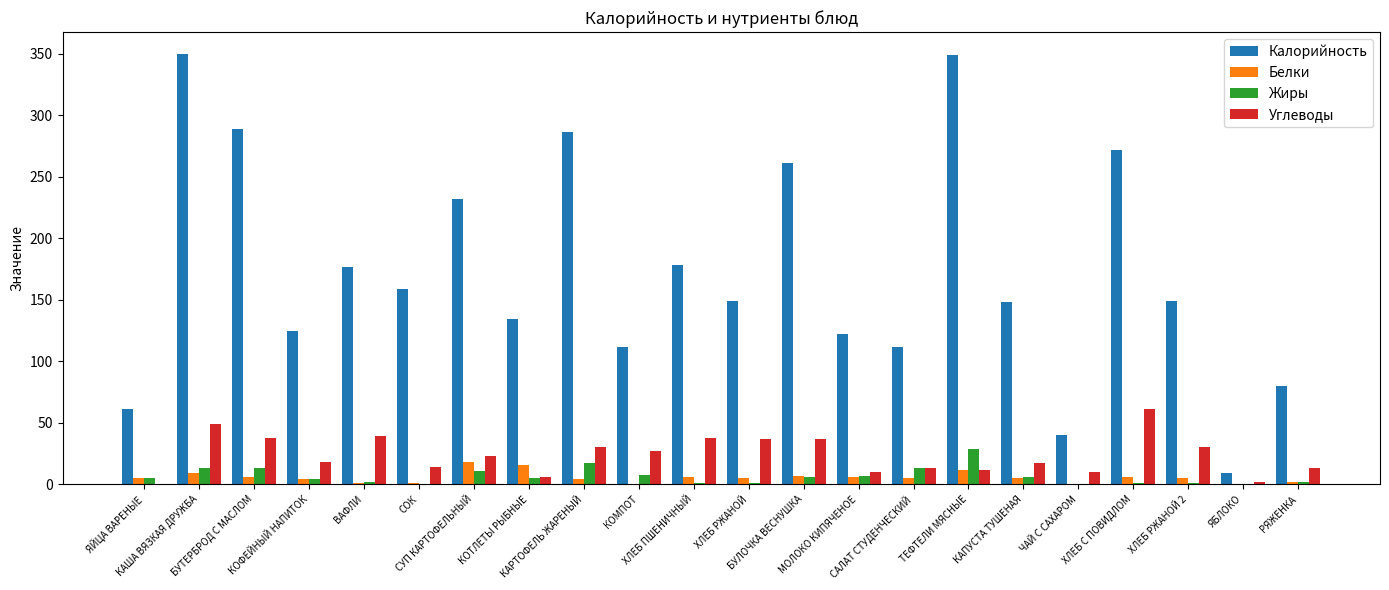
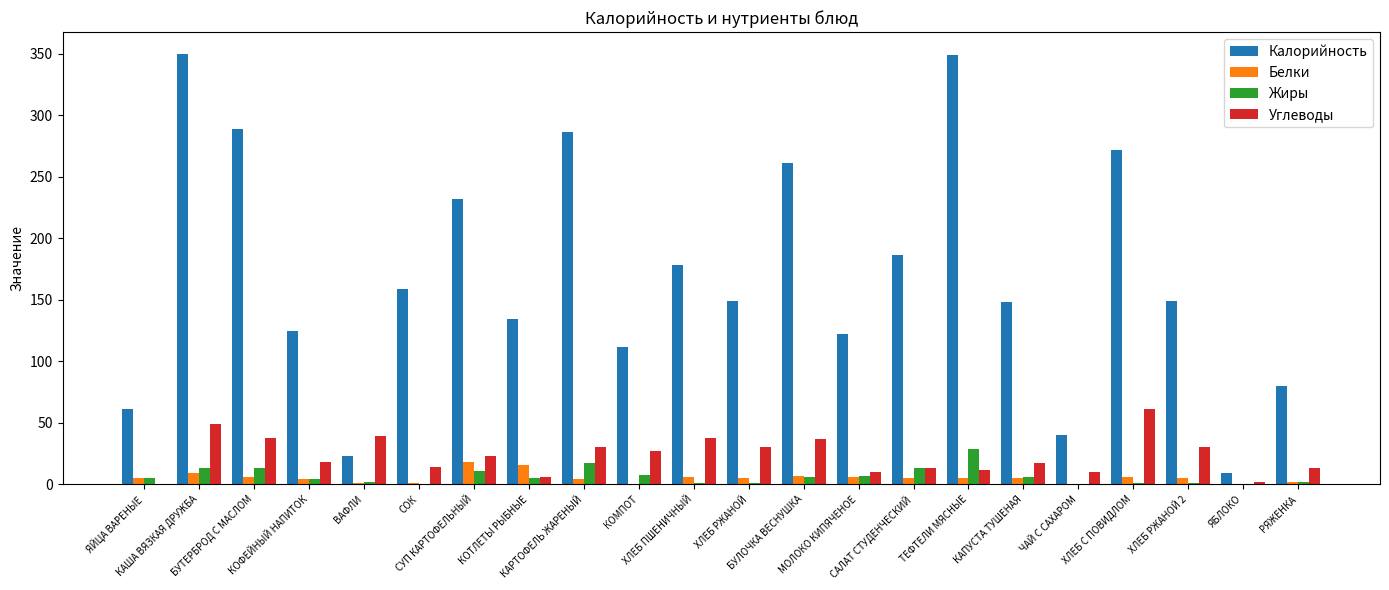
  {
    "Калорийность": {
      "ЯЙЦА ВАРЕНЫЕ": 61,
      "КАША ВЯЗКАЯ ДРУЖБА": 350,
      "БУТЕРБРОД С МАСЛОМ": 289,
      "КОФЕЙНЫЙ НАПИТОК": 125,
-     "ВАФЛИ": 177,
+     "ВАФЛИ": 23,
      "СОК": 159,
      "СУП КАРТОФЕЛЬНЫЙ": 232,
      "КОТЛЕТЫ РЫБНЫЕ": 134,
      "КАРТОФЕЛЬ ЖАРЕНЫЙ": 286,
      "КОМПОТ": 112,
      "ХЛЕБ ПШЕНИЧНЫЙ": 178,
      "ХЛЕБ РЖАНОЙ": 149,
      "БУЛОЧКА ВЕСНУШКА": 261,
      "МОЛОКО КИПЯЧЕНОЕ": 122,
-     "САЛАТ СТУДЕНЧЕСКИЙ": 112,
+     "САЛАТ СТУДЕНЧЕСКИЙ": 186,
      "ТЕФТЕЛИ МЯСНЫЕ": 349,
      "КАПУСТА ТУШЕНАЯ": 148,
      "ЧАЙ С САХАРОМ": 40,
      "ХЛЕБ С ПОВИДЛОМ": 272,
      "ХЛЕБ РЖАНОЙ 2": 149,
      "ЯБЛОКО": 9,
      "РЯЖЕНКА": 80
    },
    "Белки": {
      "ЯЙЦА ВАРЕНЫЕ": 5,
      "КАША ВЯЗКАЯ ДРУЖБА": 9,
      "БУТЕРБРОД С МАСЛОМ": 6,
      "КОФЕЙНЫЙ НАПИТОК": 4,
      "СУП КАРТОФЕЛЬНЫЙ": 18,
      "КОТЛЕТЫ РЫБНЫЕ": 16,
      "КАРТОФЕЛЬ ЖАРЕНЫЙ": 4,
      "КОМПОТ": 0,
      "ХЛЕБ ПШЕНИЧНЫЙ": 6,
      "ХЛЕБ РЖАНОЙ": 5,
      "БУЛОЧКА ВЕСНУШКА": 7,
      "МОЛОКО КИПЯЧЕНОЕ": 6,
      "САЛАТ СТУДЕНЧЕСКИЙ": 5,
-     "ТЕФТЕЛИ МЯСНЫЕ": 12,
+     "ТЕФТЕЛИ МЯСНЫЕ": 5,
      "КАПУСТА ТУШЕНАЯ": 5,
      "ЧАЙ С САХАРОМ": 0,
      "ХЛЕБ С ПОВИДЛОМ": 6,
      "ХЛЕБ РЖАНОЙ 2": 5,
      "ЯБЛОКО": 0
    },
    "Жиры": {
      "ЯЙЦА ВАРЕНЫЕ": 5,
      "КАША ВЯЗКАЯ ДРУЖБА": 13,
      "БУТЕРБРОД С МАСЛОМ": 13,
      "КОФЕЙНЫЙ НАПИТОК": 4,
      "СОК": 0,
      "СУП КАРТОФЕЛЬНЫЙ": 11,
      "КОТЛЕТЫ РЫБНЫЕ": 5,
      "КАРТОФЕЛЬ ЖАРЕНЫЙ": 17,
      "КОМПОТ": 8,
      "БУЛОЧКА ВЕСНУШКА": 6,
      "МОЛОКО КИПЯЧЕНОЕ": 7,
      "САЛАТ СТУДЕНЧЕСКИЙ": 13,
      "ТЕФТЕЛИ МЯСНЫЕ": 29,
      "КАПУСТА ТУШЕНАЯ": 6,
      "ЧАЙ С САХАРОМ": 0,
      "ЯБЛОКО": 0
    },
    "Углеводы": {
      "ЯЙЦА ВАРЕНЫЕ": 0,
      "КАША ВЯЗКАЯ ДРУЖБА": 49,
      "БУТЕРБРОД С МАСЛОМ": 38,
      "КОФЕЙНЫЙ НАПИТОК": 18,
      "ВАФЛИ": 39,
      "СОК": 14,
      "СУП КАРТОФЕЛЬНЫЙ": 23,
      "КОТЛЕТЫ РЫБНЫЕ": 6,
      "КАРТОФЕЛЬ ЖАРЕНЫЙ": 30,
      "КОМПОТ": 27,
      "ХЛЕБ ПШЕНИЧНЫЙ": 38,
-     "ХЛЕБ РЖАНОЙ": 37,
+     "ХЛЕБ РЖАНОЙ": 30,
      "БУЛОЧКА ВЕСНУШКА": 37,
      "МОЛОКО КИПЯЧЕНОЕ": 10,
      "САЛАТ СТУДЕНЧЕСКИЙ": 13,
      "ТЕФТЕЛИ МЯСНЫЕ": 12,
      "КАПУСТА ТУШЕНАЯ": 17,
      "ЧАЙ С САХАРОМ": 10,
      "ХЛЕБ С ПОВИДЛОМ": 61,
      "ХЛЕБ РЖАНОЙ 2": 30,
      "РЯЖЕНКА": 13
    }
  }
